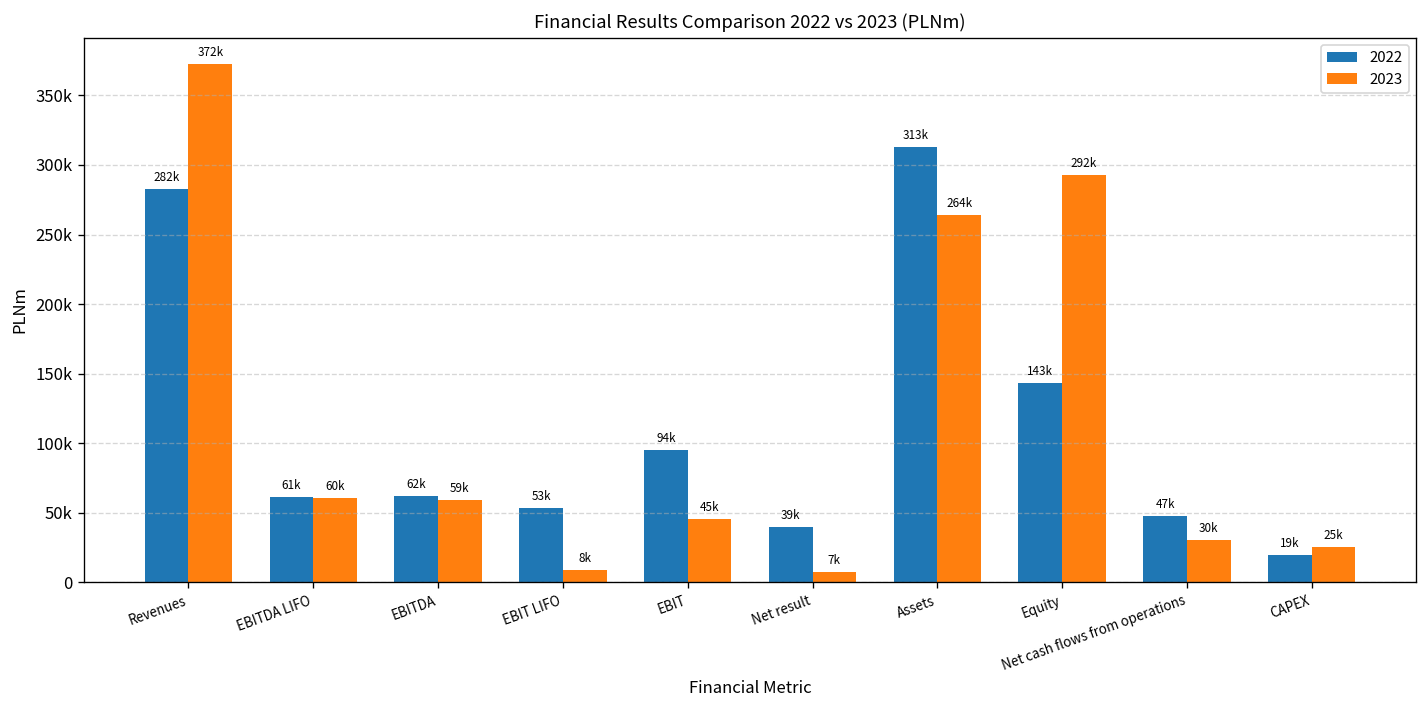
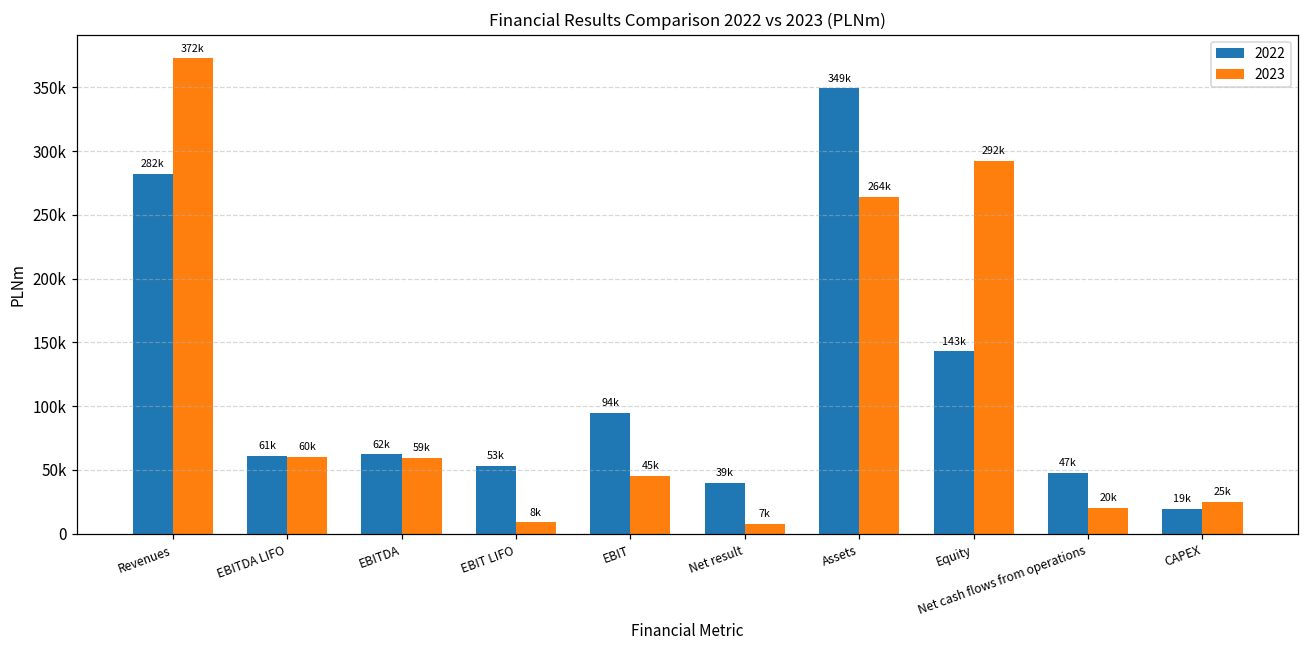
  {
    "2022": {
      "Revenues": "282k",
      "EBITDA LIFO": "61k",
      "EBITDA": "62k",
      "EBIT LIFO": "53k",
-     "Assets": "313k",
+     "Assets": "349k",
      "Equity": "143k"
    },
    "2023": {
      "EBITDA LIFO": "60k",
      "EBITDA": "59k",
      "EBIT": "45k",
      "Assets": "264k",
-     "Net cash flows from operations": "30k",
+     "Net cash flows from operations": "20k",
      "CAPEX": "25k"
    }
  }
